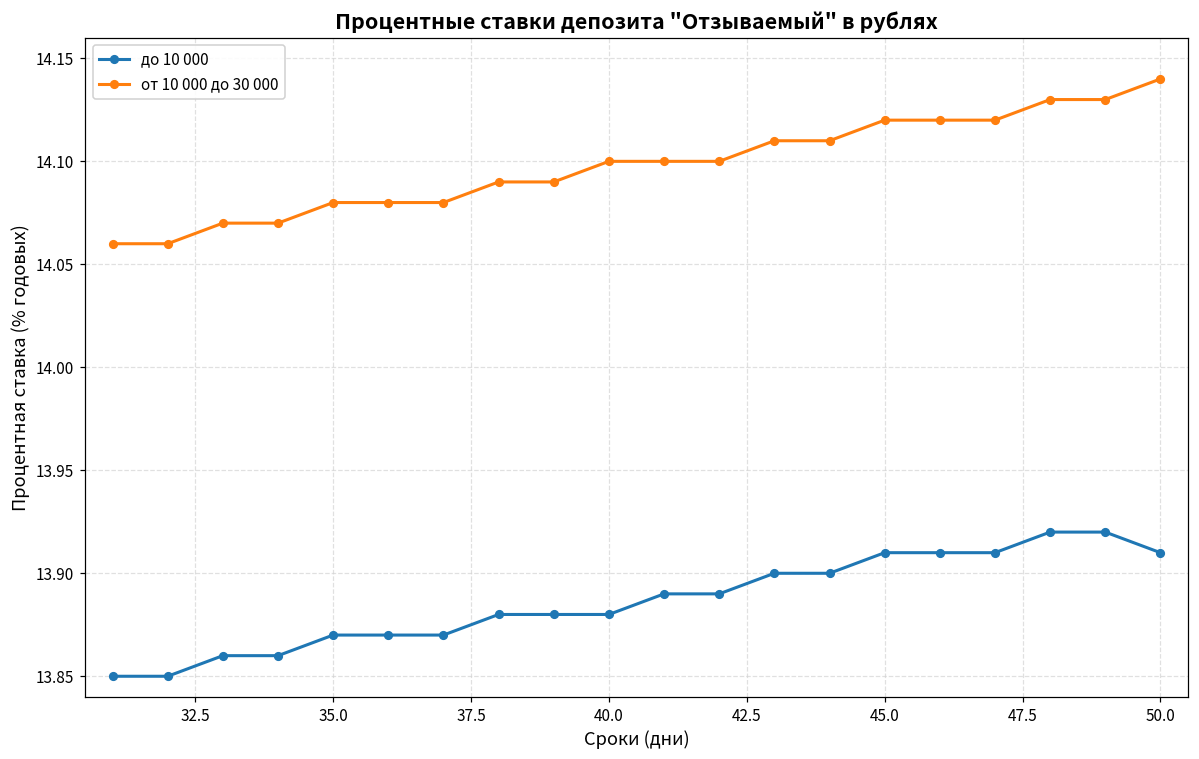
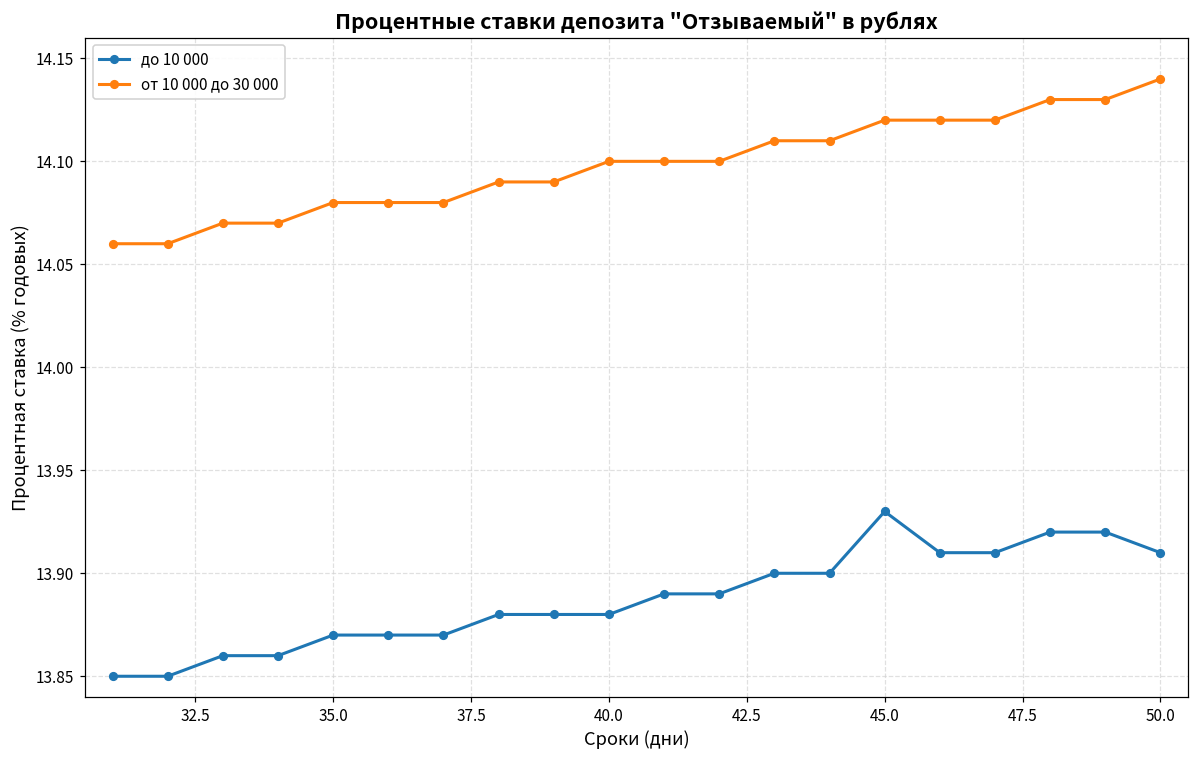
  {
    "до 10 000": {
      "35.0": 13.87,
      "40.0": 13.88,
-     "45.0": 13.91,
+     "45.0": 13.93,
      "50.0": 13.91
    },
    "от 10 000 до 30 000": {
      "35.0": 14.08,
      "40.0": 14.10,
      "45.0": 14.12,
      "50.0": 14.14
    }
  }
